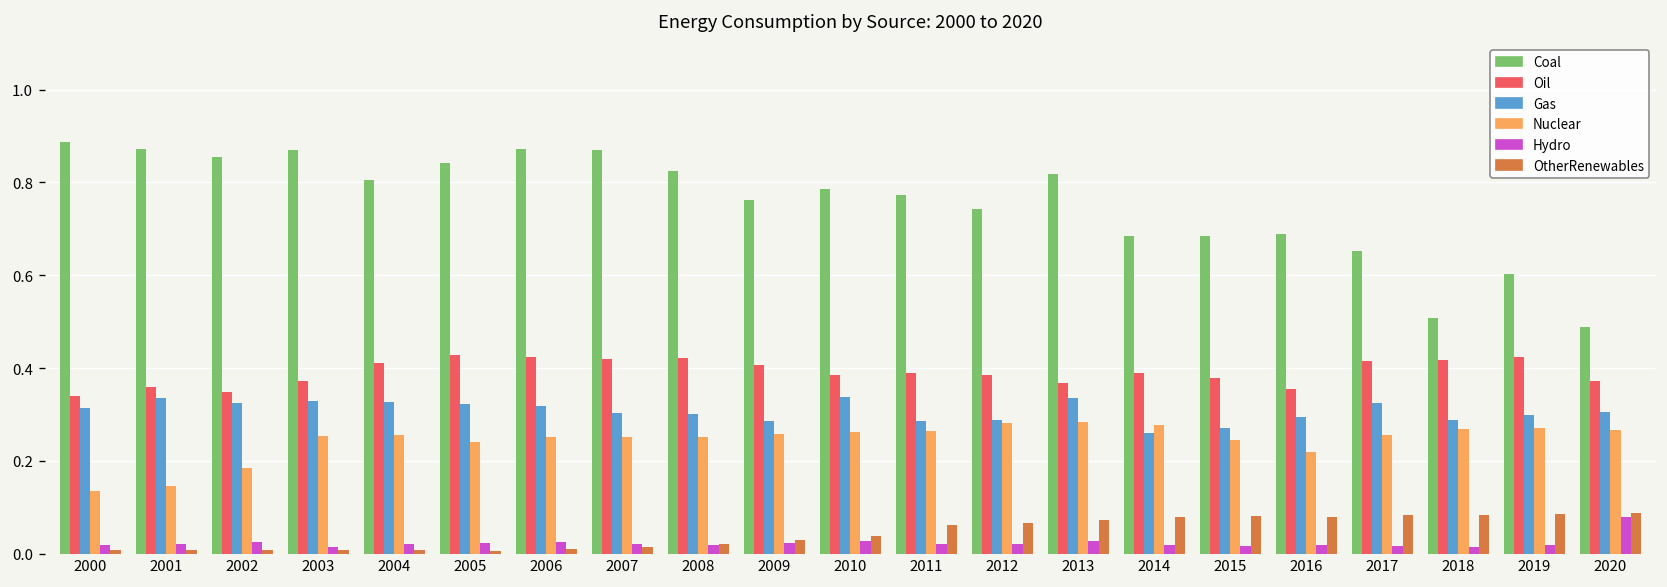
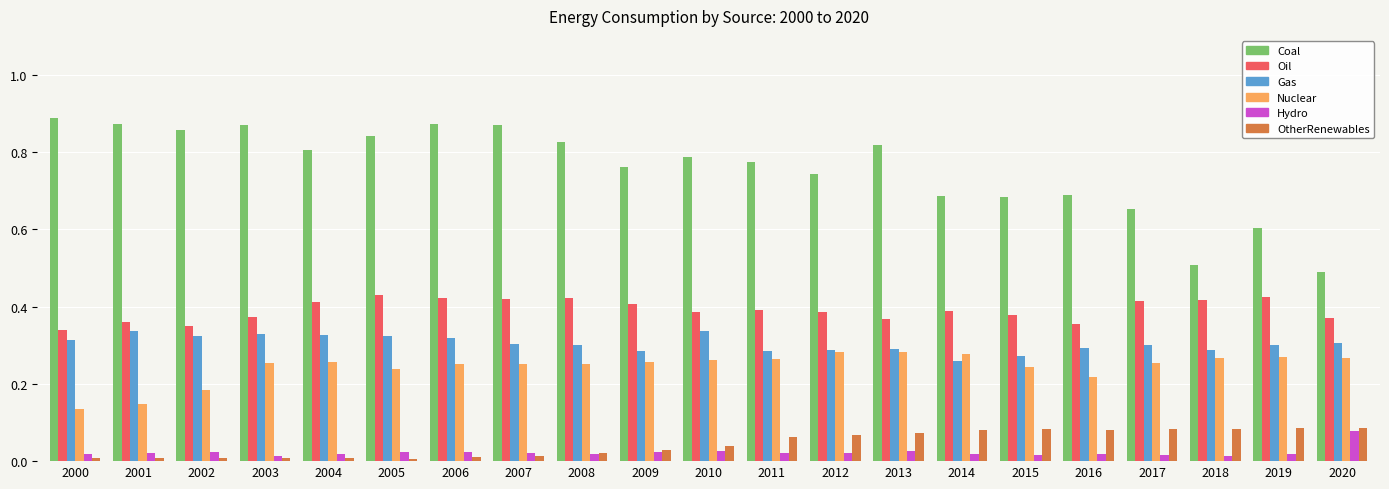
  {
    "Coal": {
      "2000": 0.89,
      "2001": 0.87,
      "2002": 0.86,
      "2003": 0.87,
      "2004": 0.81,
      "2005": 0.84,
      "2006": 0.87,
      "2007": 0.87,
      "2008": 0.82,
      "2009": 0.76,
      "2010": 0.79,
      "2011": 0.77,
      "2012": 0.74,
      "2013": 0.82,
      "2014": 0.69,
      "2015": 0.68,
      "2016": 0.69,
      "2017": 0.65,
      "2018": 0.51,
      "2019": 0.60,
      "2020": 0.49
    },
    "Gas": {
      "2000": 0.31,
      "2001": 0.34,
      "2002": 0.32,
      "2003": 0.33,
      "2004": 0.33,
      "2005": 0.32,
      "2006": 0.32,
      "2007": 0.30,
      "2008": 0.30,
      "2009": 0.28,
      "2010": 0.34,
      "2011": 0.29,
      "2012": 0.29,
-     "2013": 0.34,
+     "2013": 0.29,
      "2014": 0.26,
      "2015": 0.27,
      "2016": 0.29,
-     "2017": 0.32,
+     "2017": 0.30,
      "2018": 0.29,
      "2019": 0.30,
      "2020": 0.30
    },
    "Nuclear": {
      "2000": 0.14,
      "2001": 0.15,
      "2002": 0.18,
      "2003": 0.25,
      "2004": 0.26,
      "2005": 0.24,
      "2006": 0.25,
      "2007": 0.25,
      "2008": 0.25,
      "2009": 0.26,
      "2010": 0.26,
      "2011": 0.26,
      "2012": 0.28,
      "2013": 0.28,
      "2014": 0.28,
      "2015": 0.24,
      "2016": 0.22,
      "2017": 0.26,
      "2018": 0.27,
      "2019": 0.27,
      "2020": 0.27
    },
    "Hydro": {
      "2000": 0.02,
      "2001": 0.02,
      "2002": 0.02,
      "2003": 0.01,
      "2004": 0.02,
      "2005": 0.02,
      "2006": 0.02,
      "2007": 0.02,
      "2008": 0.02,
      "2009": 0.02,
      "2010": 0.03,
      "2011": 0.02,
      "2012": 0.02,
      "2013": 0.03,
      "2014": 0.02,
      "2015": 0.02,
      "2016": 0.02,
      "2017": 0.02,
      "2018": 0.01,
      "2019": 0.02,
      "2020": 0.08
    }
  }
